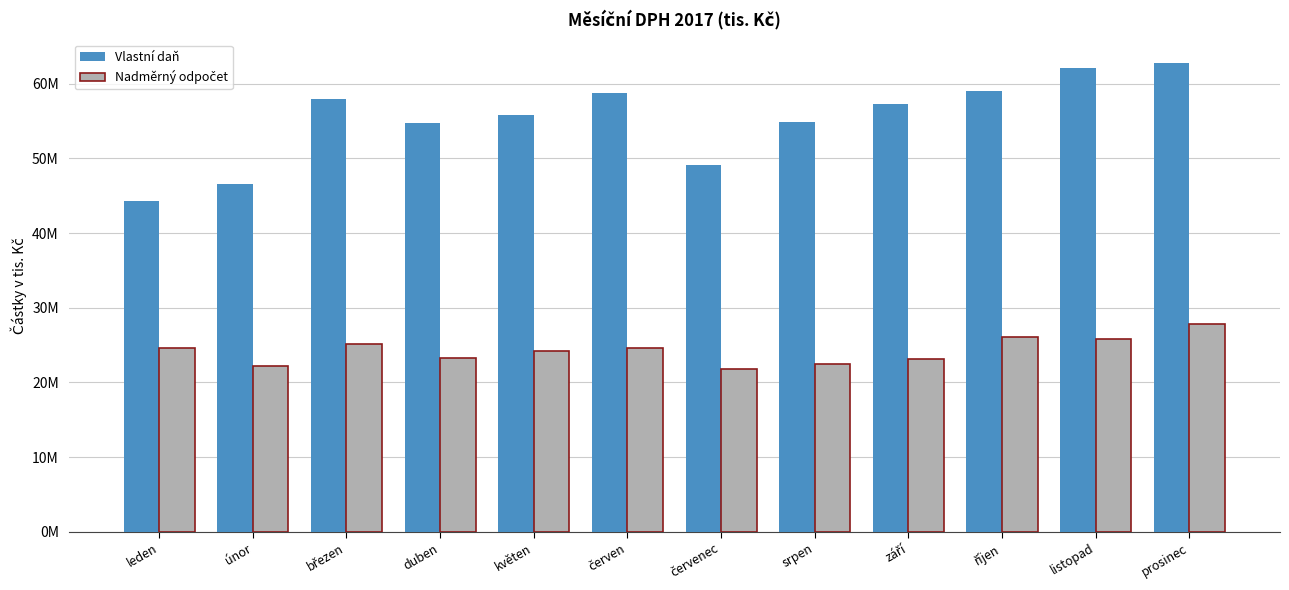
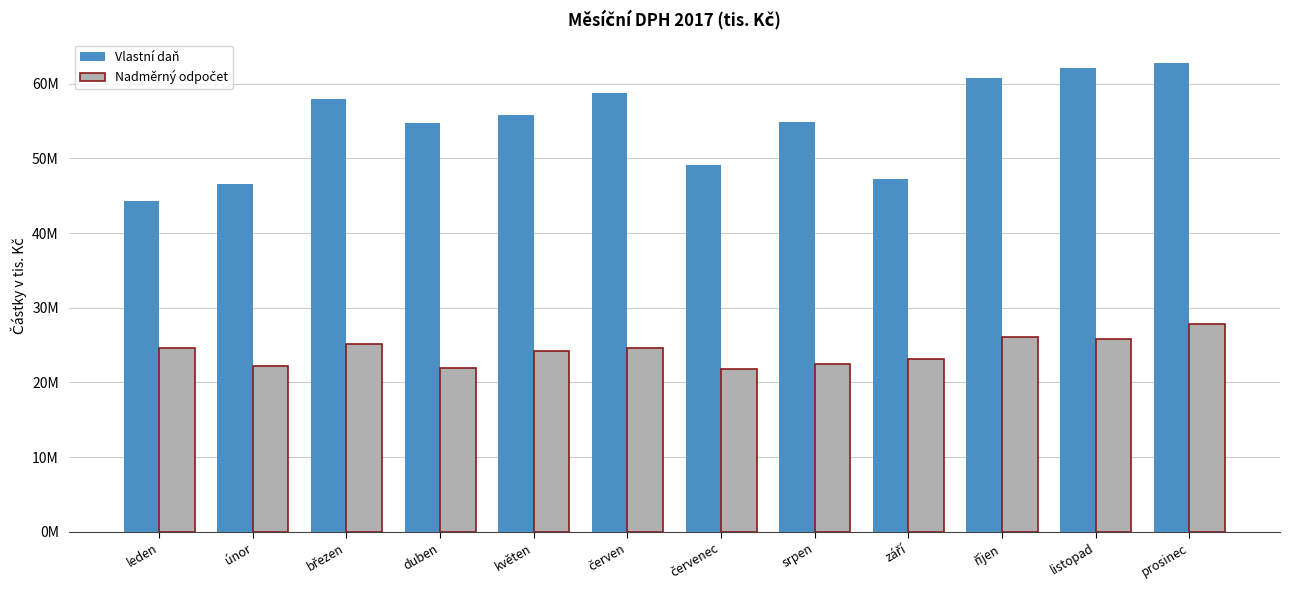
  {
    "Vlastní daň": {
      "leden": 44000000,
      "únor": 47000000,
      "březen": 58000000,
      "duben": 55000000,
      "květen": 56000000,
      "červen": 59000000,
      "červenec": 49000000,
      "srpen": 55000000,
-     "září": 57000000,
-     "říjen": 59000000,
+     "září": 47000000,
+     "říjen": 61000000,
      "listopad": 62000000,
      "prosinec": 63000000
    },
    "Nadměrný odpočet": {
      "leden": 25000000,
      "únor": 22000000,
      "březen": 25000000,
-     "duben": 23000000,
+     "duben": 22000000,
      "květen": 24000000,
      "červen": 25000000,
      "červenec": 22000000,
      "srpen": 22000000,
      "září": 23000000,
      "říjen": 26000000,
      "listopad": 26000000,
      "prosinec": 28000000
    }
  }
